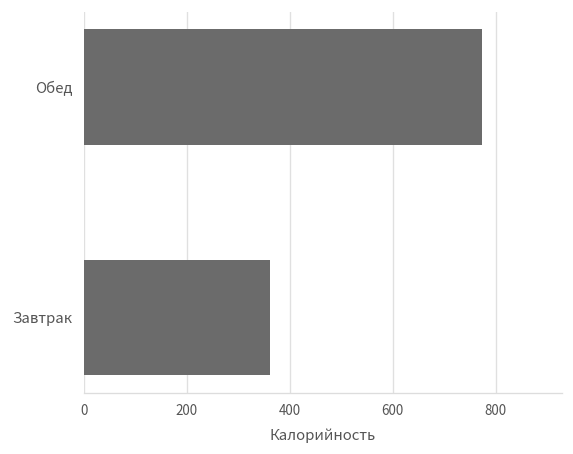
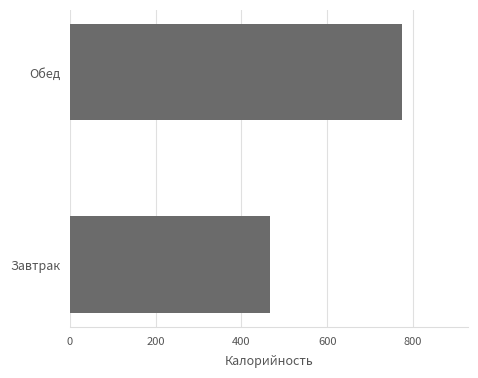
  {
    "Обед": 770,
-   "Завтрак": 360
+   "Завтрак": 470
  }
